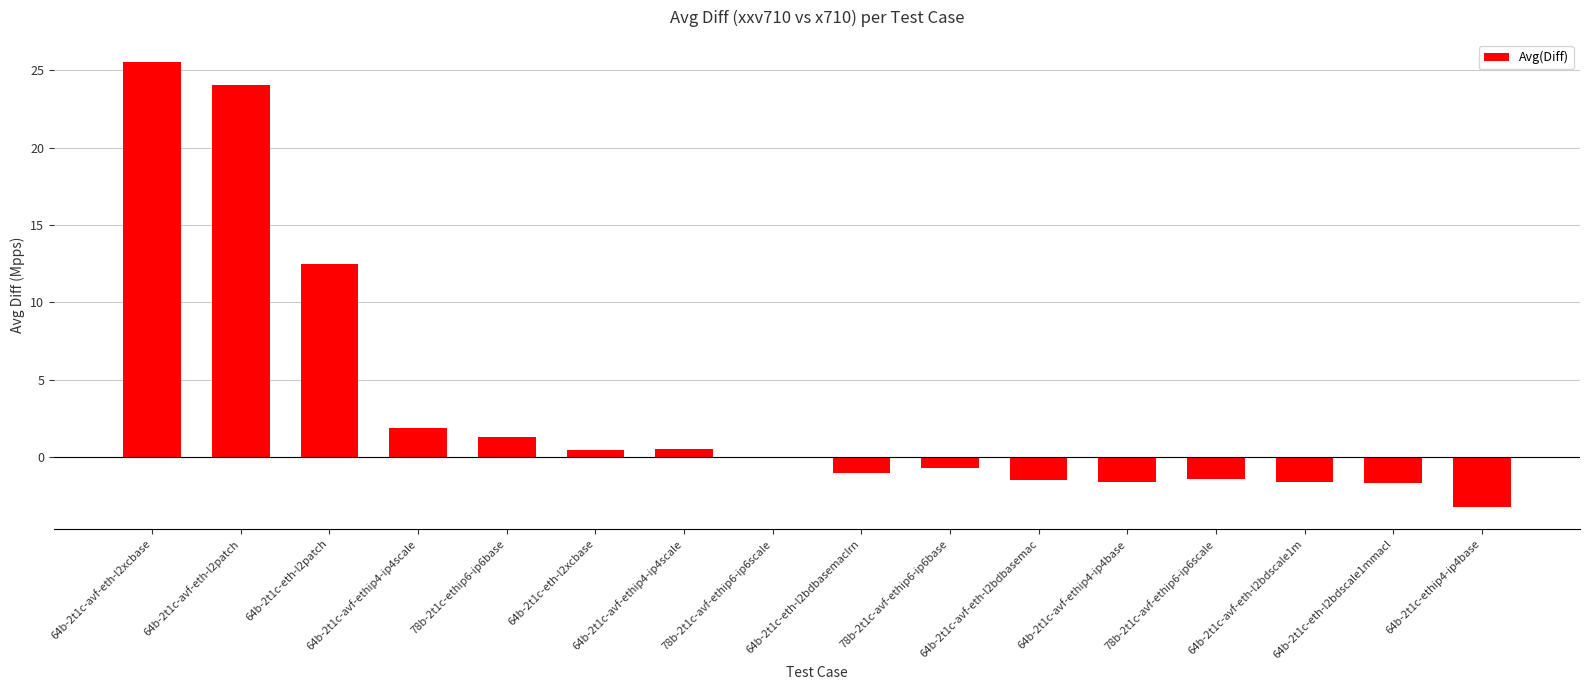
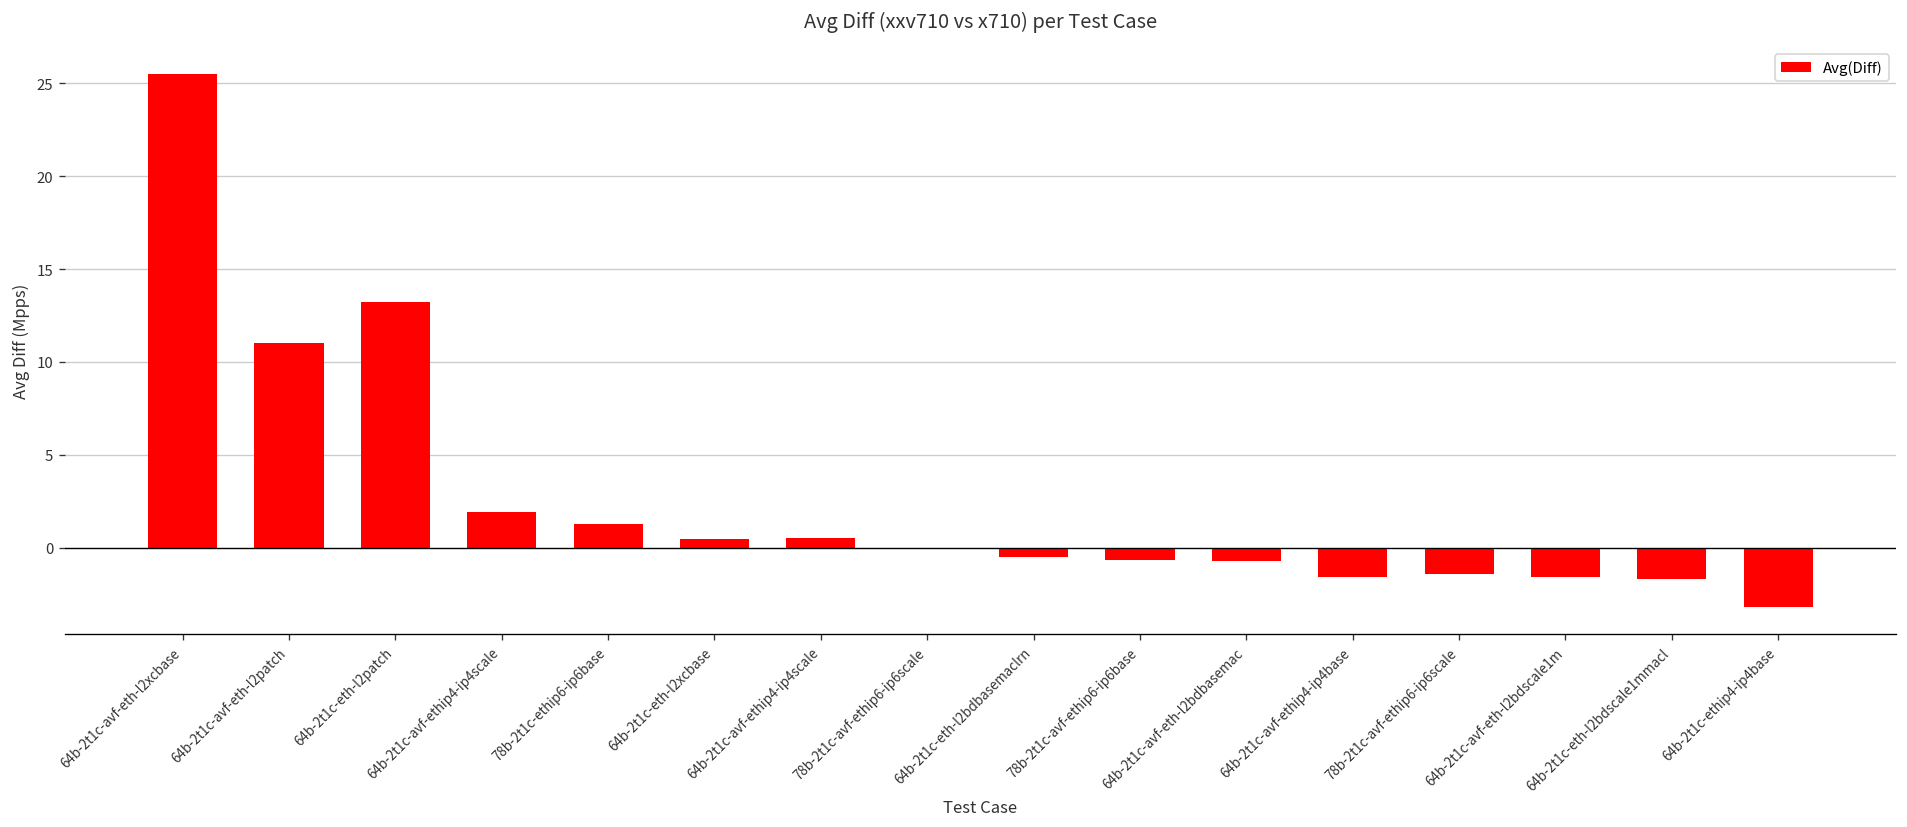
  {
    "64b-2t1c-avf-eth-l2xcbase": 25.5,
-   "64b-2t1c-avf-eth-l2patch": 24.1,
-   "64b-2t1c-eth-l2patch": 12.5,
+   "64b-2t1c-avf-eth-l2patch": 11.0,
+   "64b-2t1c-eth-l2patch": 13.2,
    "78b-2t1c-ethip6-ip6base": 1.3,
    "64b-2t1c-eth-l2xcbase": 0.5,
-   "64b-2t1c-eth-l2bdbasemaclrn": -1.0,
+   "64b-2t1c-eth-l2bdbasemaclrn": -0.5,
    "78b-2t1c-avf-ethip6-ip6base": -0.7,
-   "64b-2t1c-avf-eth-l2bdbasemac": -1.5,
+   "64b-2t1c-avf-eth-l2bdbasemac": -0.7,
    "64b-2t1c-avf-ethip4-ip4base": -1.6,
    "64b-2t1c-avf-eth-l2bdscale1m": -1.6,
    "64b-2t1c-eth-l2bdscale1mmacl": -1.7,
    "64b-2t1c-ethip4-ip4base": -3.2
  }
